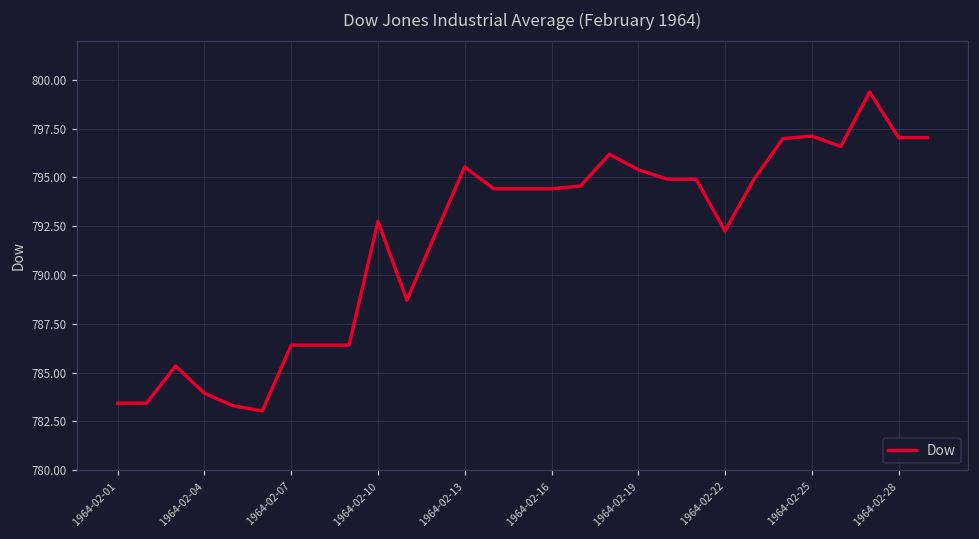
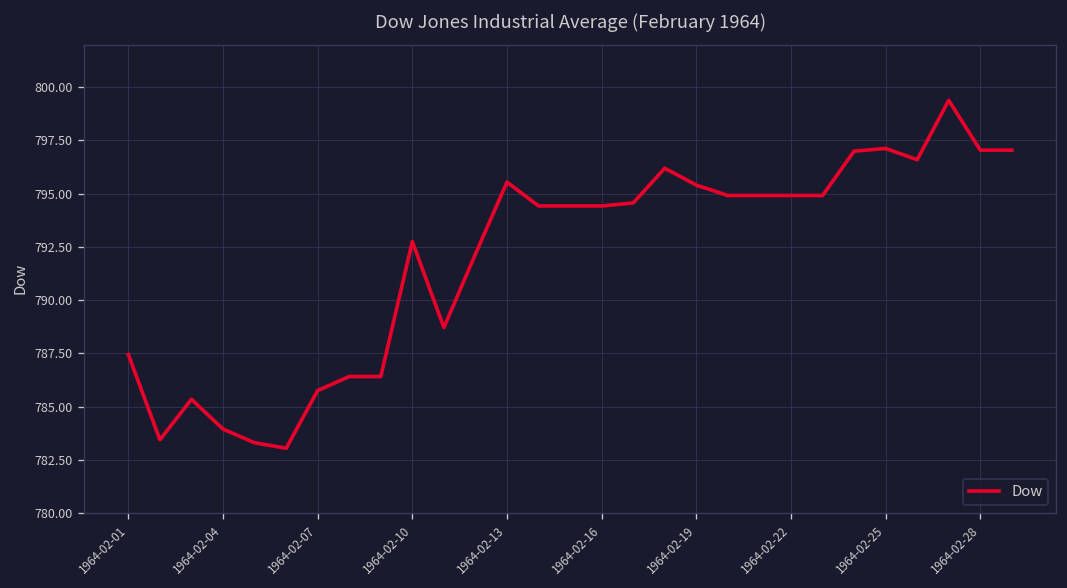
  {
-   "1964-02-01": 783.4,
+   "1964-02-01": 787.4,
    "1964-02-04": 783.9,
-   "1964-02-07": 786.4,
+   "1964-02-07": 785.8,
    "1964-02-10": 792.8,
    "1964-02-13": 795.5,
    "1964-02-16": 794.4,
    "1964-02-19": 795.4,
-   "1964-02-22": 792.3,
+   "1964-02-22": 794.9,
    "1964-02-25": 797.1,
    "1964-02-28": 797.0
  }
